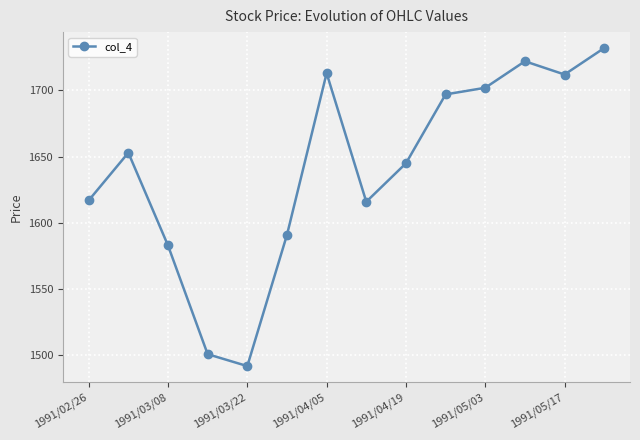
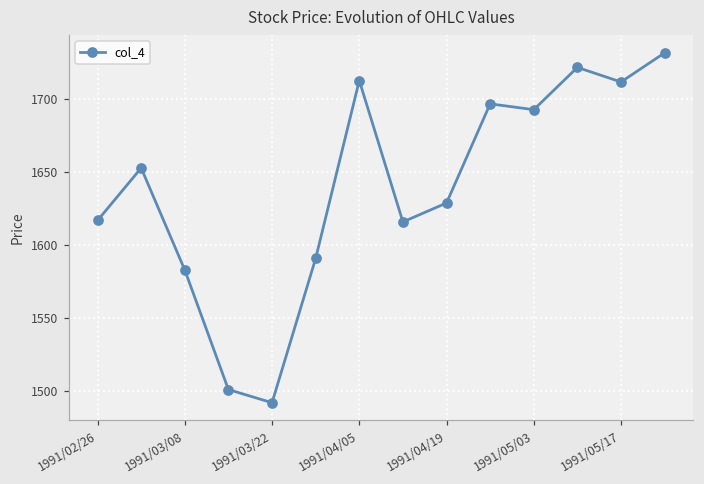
  {
    "1991/02/26": 1617,
    "1991/03/08": 1583,
    "1991/03/22": 1492,
    "1991/04/05": 1713,
-   "1991/04/19": 1645,
-   "1991/05/03": 1702,
+   "1991/04/19": 1629,
+   "1991/05/03": 1693,
    "1991/05/17": 1712
  }
